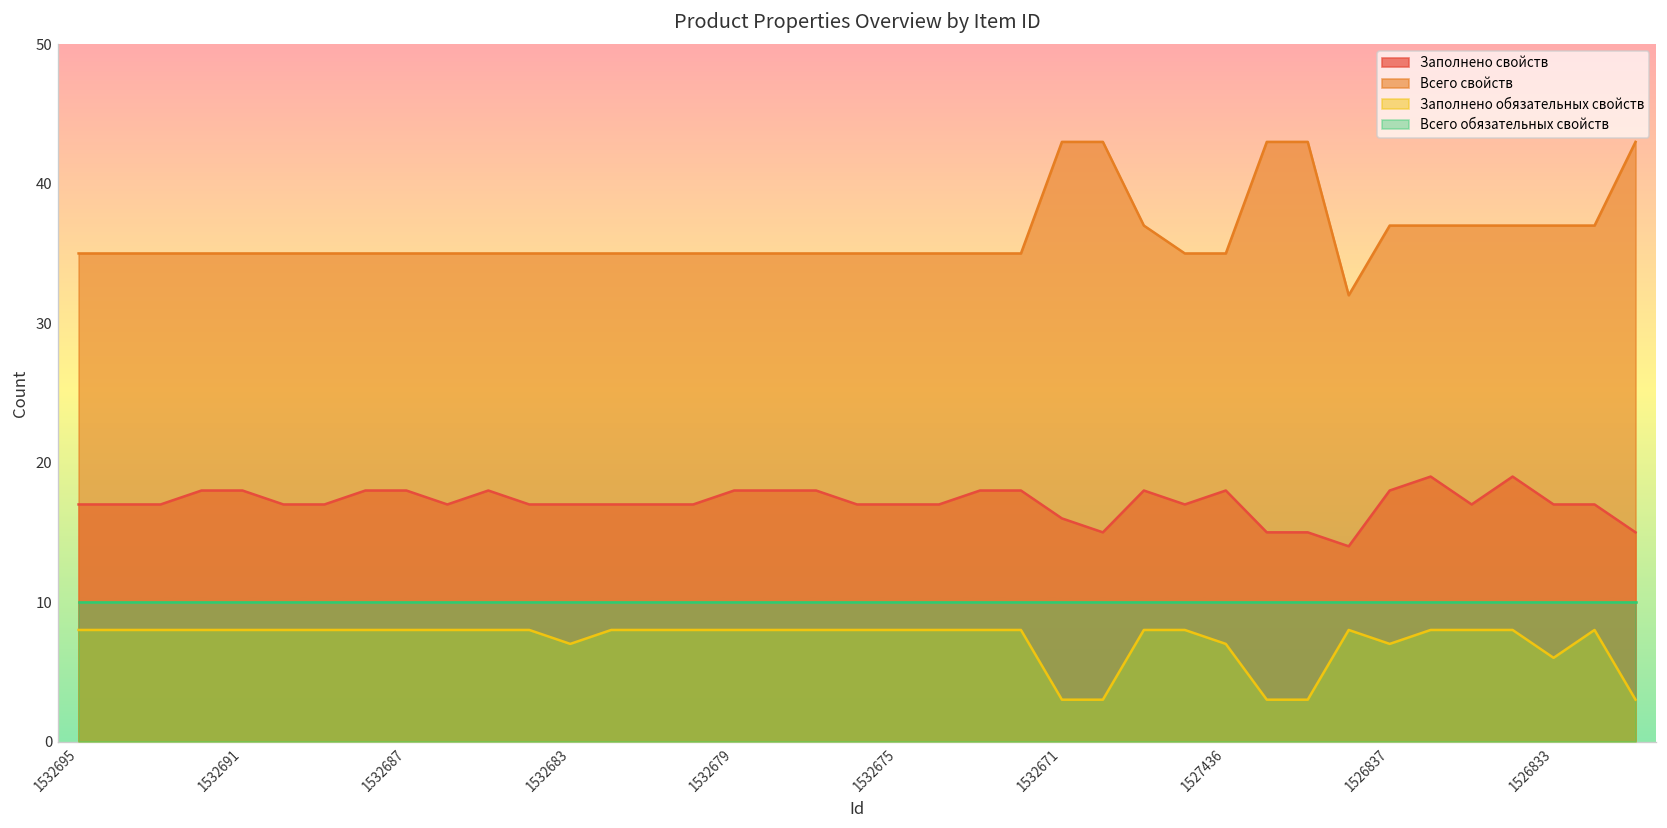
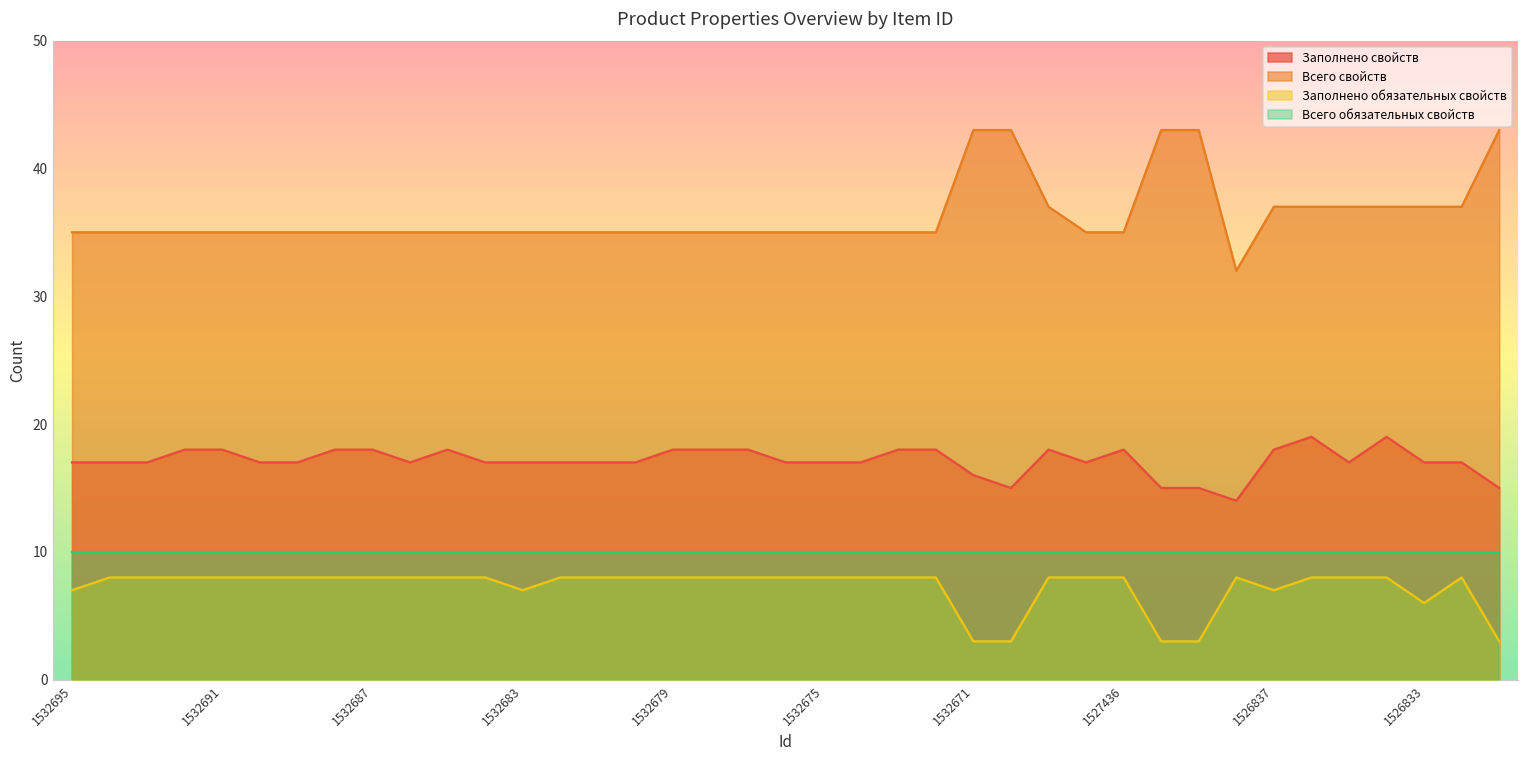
  {
    "Заполнено обязательных свойств": {
-     "1532695": 8,
+     "1532695": 7,
      "1532691": 8,
      "1532687": 8,
      "1532683": 7,
      "1532679": 8,
      "1532675": 8,
      "1532671": 3,
-     "1527436": 7,
+     "1527436": 8,
      "1526837": 7,
      "1526833": 6
    },
    "Всего обязательных свойств": {
      "1532695": 10,
      "1532691": 10,
      "1532687": 10,
      "1532683": 10,
      "1532679": 10,
      "1532675": 10,
      "1532671": 10,
      "1527436": 10,
      "1526837": 10,
      "1526833": 10
    }
  }
